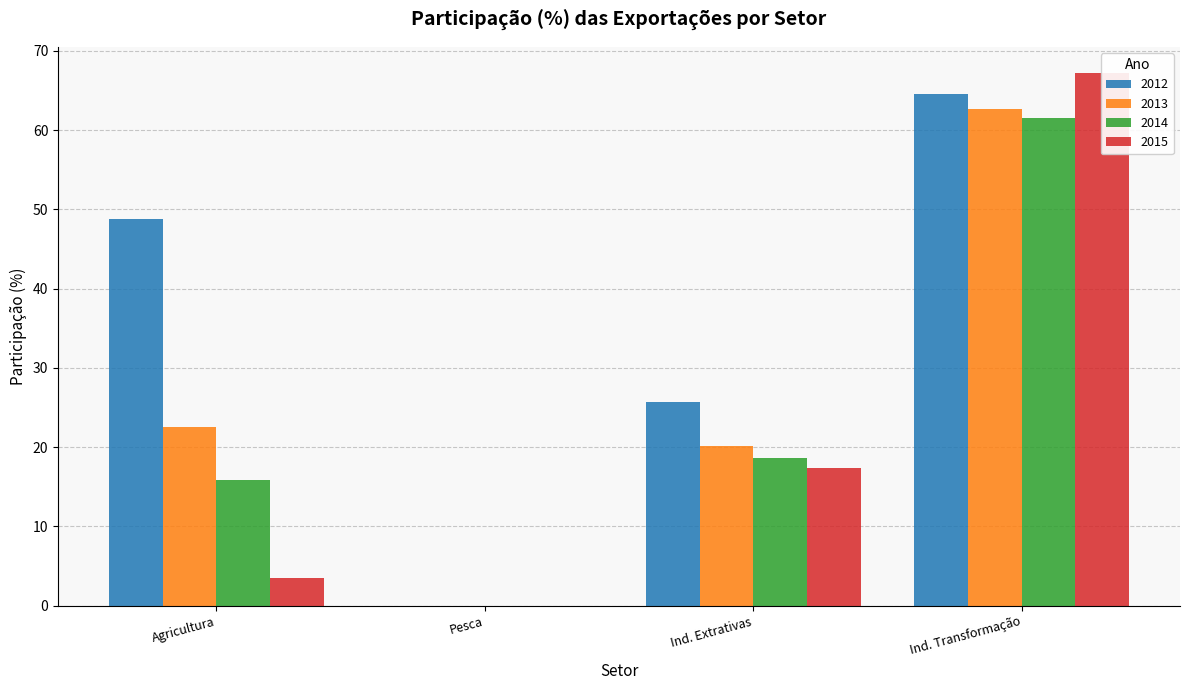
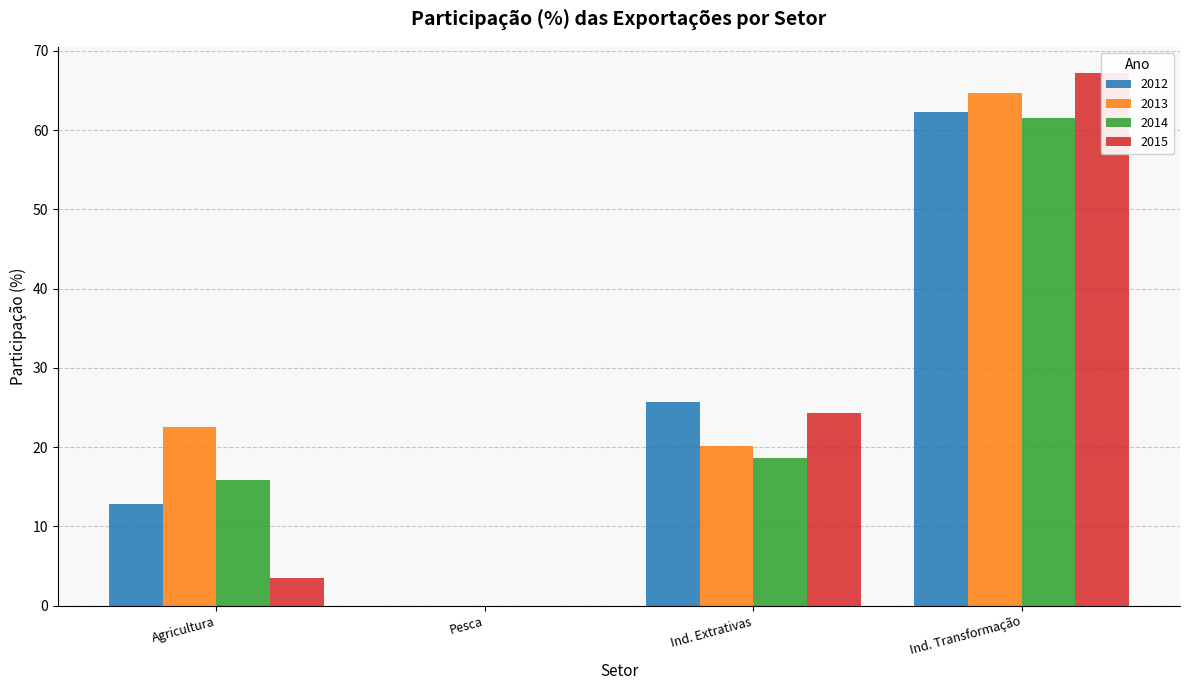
  {
    "2012": {
-     "Agricultura": 49,
+     "Agricultura": 13,
      "Ind. Extrativas": 26,
-     "Ind. Transformação": 65
+     "Ind. Transformação": 62
    },
    "2013": {
      "Agricultura": 23,
      "Ind. Extrativas": 20,
-     "Ind. Transformação": 63
+     "Ind. Transformação": 65
    },
    "2014": {
      "Agricultura": 16,
      "Ind. Extrativas": 19,
      "Ind. Transformação": 62
    },
    "2015": {
      "Agricultura": 4,
-     "Ind. Extrativas": 17
+     "Ind. Extrativas": 24
    }
  }
